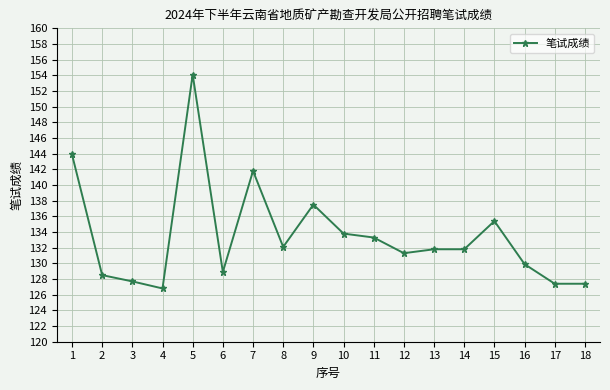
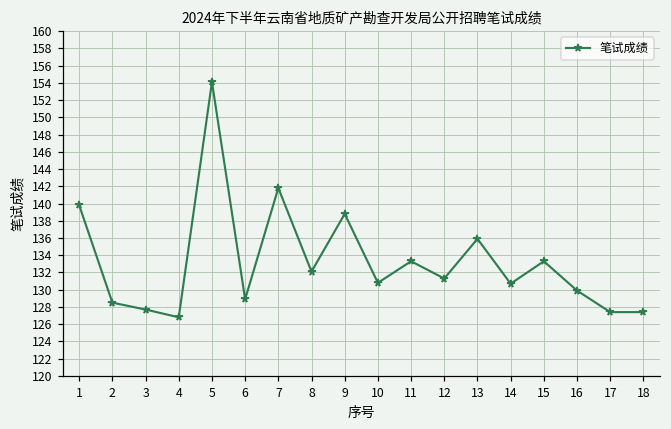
  {
-   "1": 144,
+   "1": 140,
    "2": 129,
    "3": 128,
    "4": 127,
    "5": 154,
    "6": 129,
    "7": 142,
    "8": 132,
-   "9": 138,
-   "10": 134,
+   "9": 139,
+   "10": 131,
    "11": 133,
    "12": 131,
-   "13": 132,
-   "14": 132,
-   "15": 135,
+   "13": 136,
+   "14": 131,
+   "15": 133,
    "16": 130,
    "17": 127,
    "18": 127
  }
